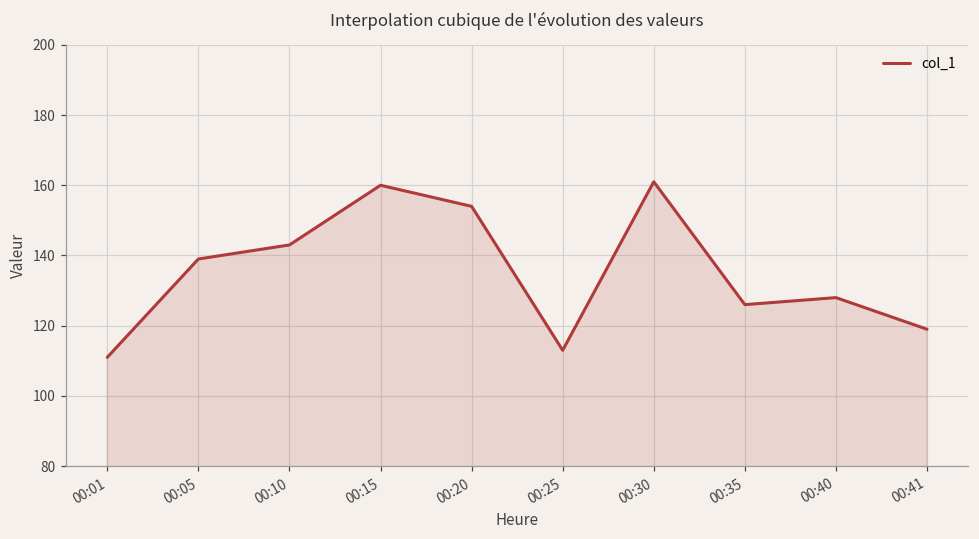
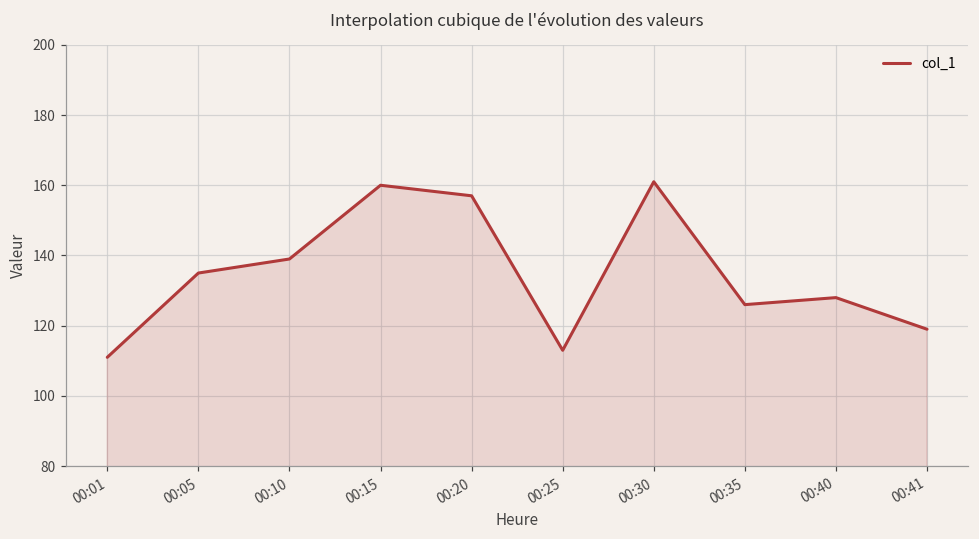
  {
    "00:01": 111,
-   "00:05": 139,
-   "00:10": 143,
+   "00:05": 135,
+   "00:10": 139,
    "00:15": 160,
-   "00:20": 154,
+   "00:20": 157,
    "00:25": 113,
    "00:30": 161,
    "00:35": 126,
    "00:40": 128,
    "00:41": 119
  }
